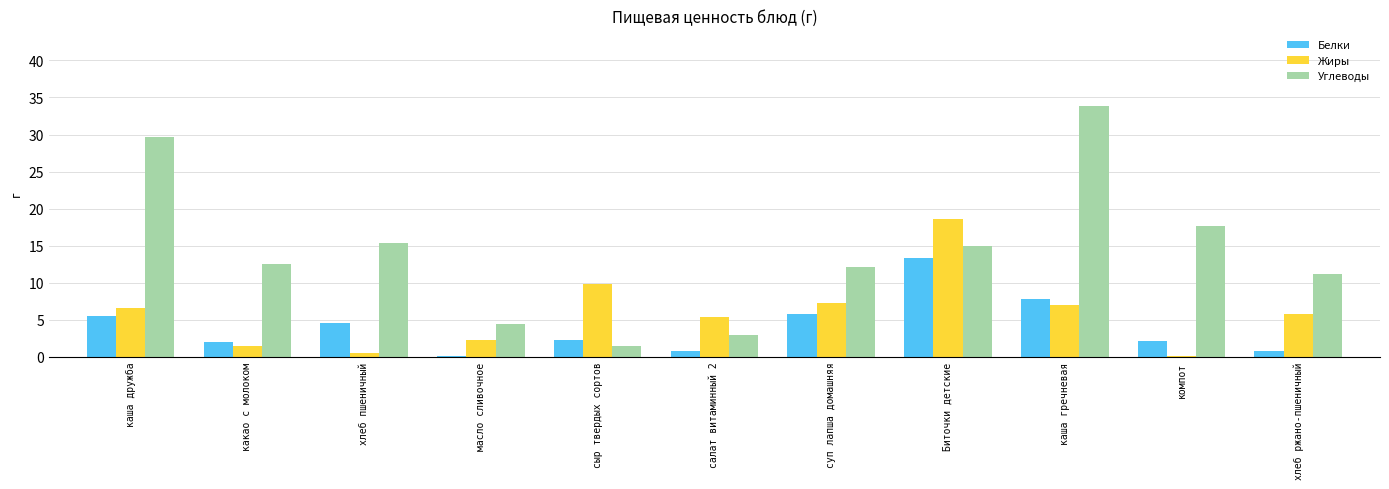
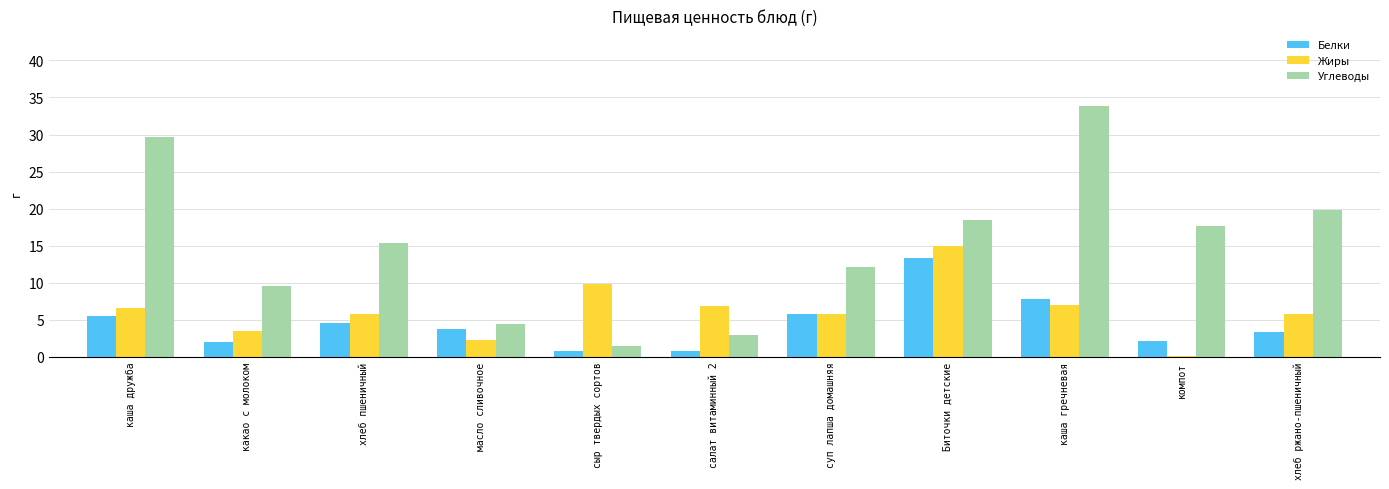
  {
    "Белки": {
      "каша дружба": 6,
      "какао с молоком": 2,
      "хлеб пшеничный": 5,
-     "масло сливочное": 0,
-     "сыр твердых сортов": 2,
+     "масло сливочное": 4,
+     "сыр твердых сортов": 1,
      "салат витаминный 2": 1,
      "суп лапша домашняя": 6,
      "Биточки детские": 13,
      "каша гречневая": 8,
      "компот": 2,
-     "хлеб ржано-пшеничный": 1
+     "хлеб ржано-пшеничный": 3
    },
    "Жиры": {
      "каша дружба": 7,
-     "какао с молоком": 2,
-     "хлеб пшеничный": 1,
+     "какао с молоком": 4,
+     "хлеб пшеничный": 6,
      "масло сливочное": 2,
      "сыр твердых сортов": 10,
-     "салат витаминный 2": 5,
-     "суп лапша домашняя": 7,
-     "Биточки детские": 19,
+     "салат витаминный 2": 7,
+     "суп лапша домашняя": 6,
+     "Биточки детские": 15,
      "каша гречневая": 7,
      "хлеб ржано-пшеничный": 6
    },
    "Углеводы": {
      "каша дружба": 30,
-     "какао с молоком": 13,
+     "какао с молоком": 10,
      "хлеб пшеничный": 15,
      "масло сливочное": 4,
      "сыр твердых сортов": 2,
      "салат витаминный 2": 3,
      "суп лапша домашняя": 12,
-     "Биточки детские": 15,
+     "Биточки детские": 18,
      "каша гречневая": 34,
      "компот": 18,
-     "хлеб ржано-пшеничный": 11
+     "хлеб ржано-пшеничный": 20
    }
  }
